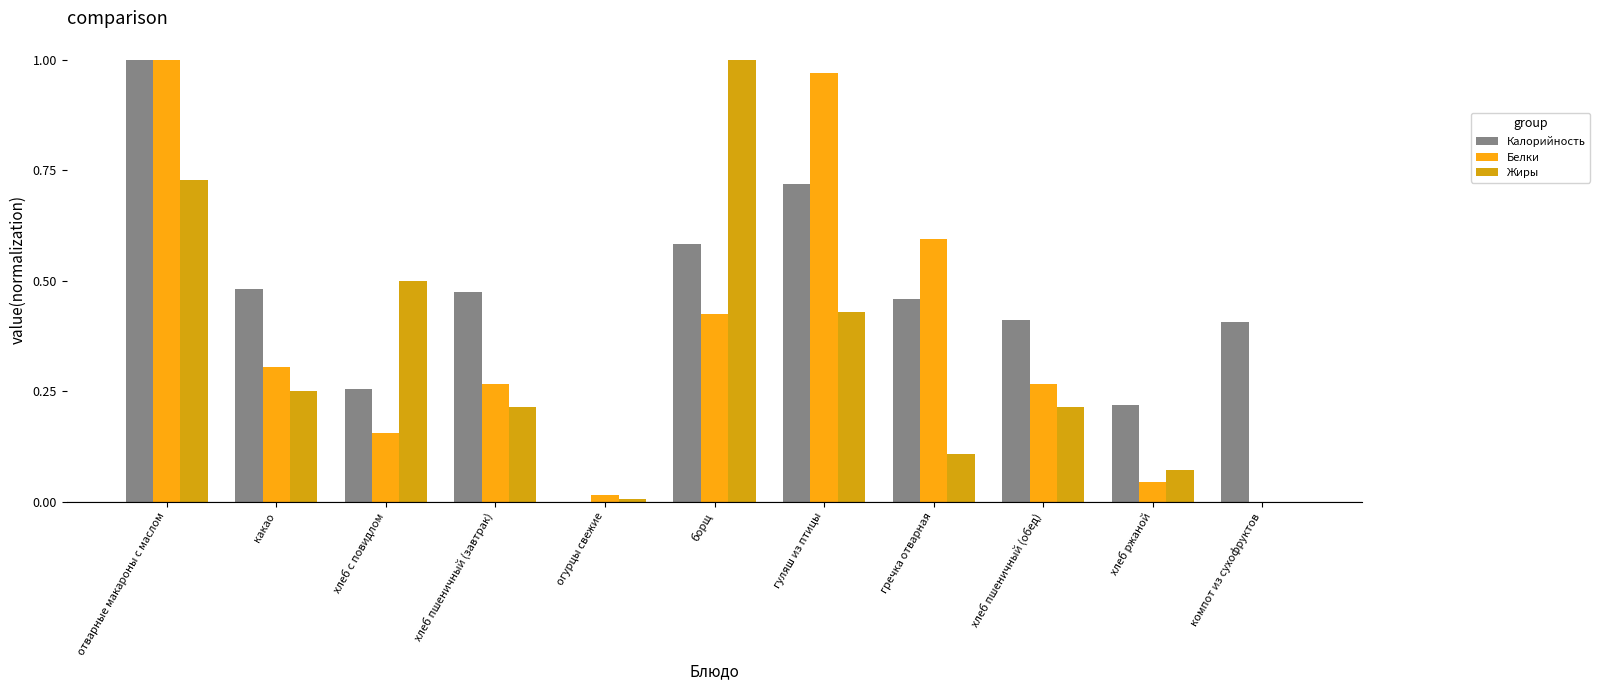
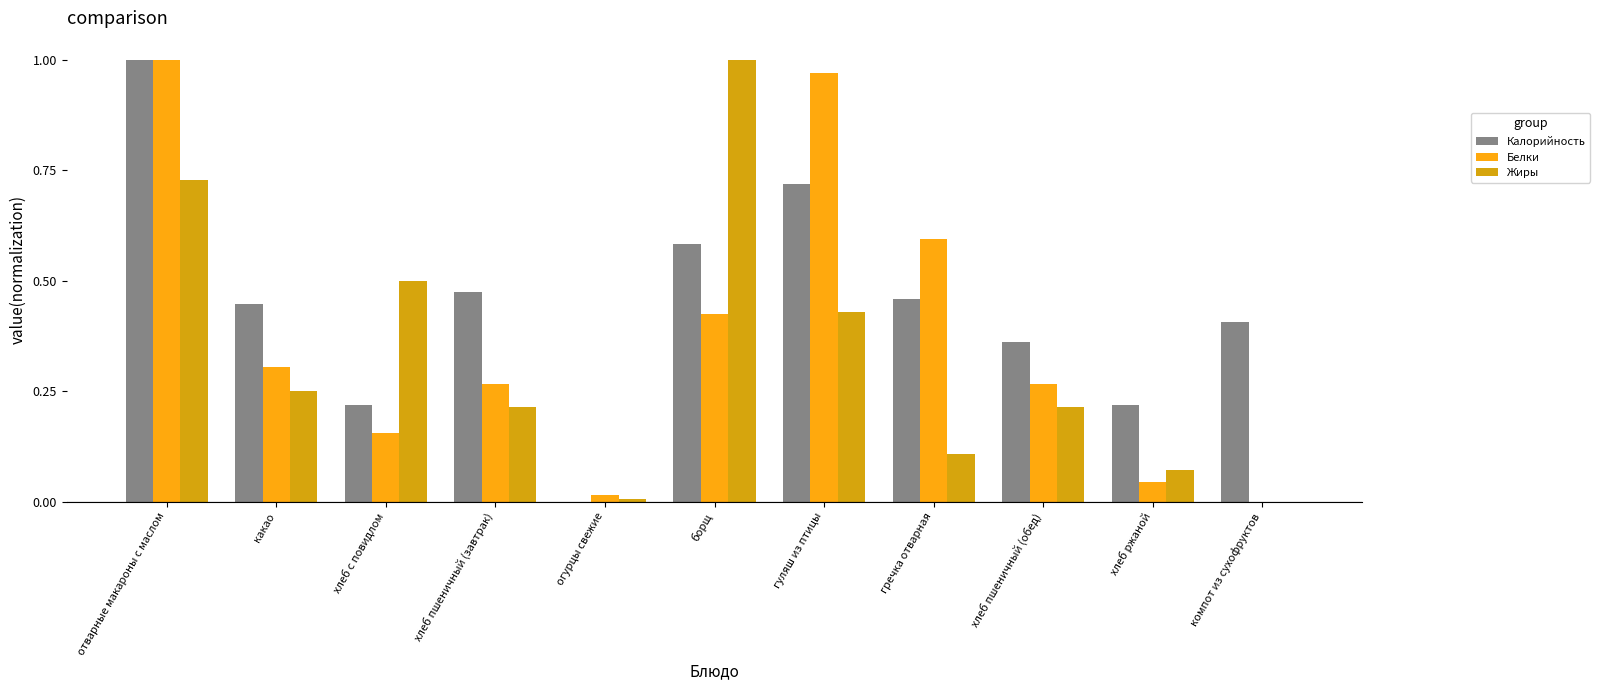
  {
    "Калорийность": {
      "отварные макароны с маслом": 1.00,
-     "какао": 0.48,
-     "хлеб с повидлом": 0.26,
+     "какао": 0.45,
+     "хлеб с повидлом": 0.22,
      "хлеб пшеничный (завтрак)": 0.48,
      "огурцы свежие": 0.00,
      "борщ": 0.58,
      "гуляш из птицы": 0.72,
      "гречка отварная": 0.46,
-     "хлеб пшеничный (обед)": 0.41,
+     "хлеб пшеничный (обед)": 0.36,
      "хлеб ржаной": 0.22,
      "компот из сухофруктов": 0.41
    }
  }
